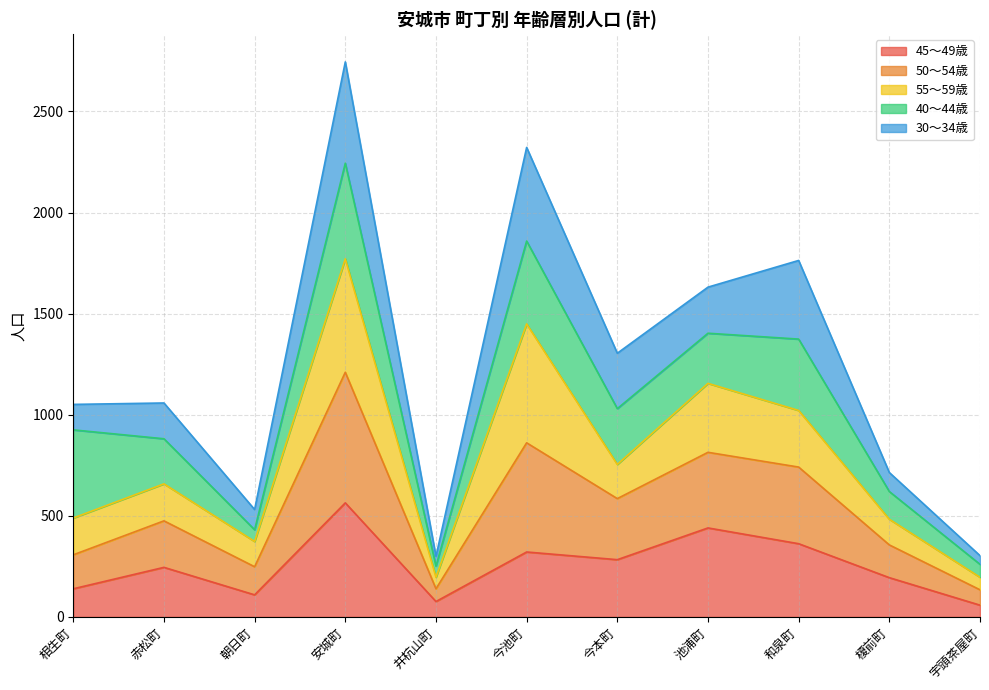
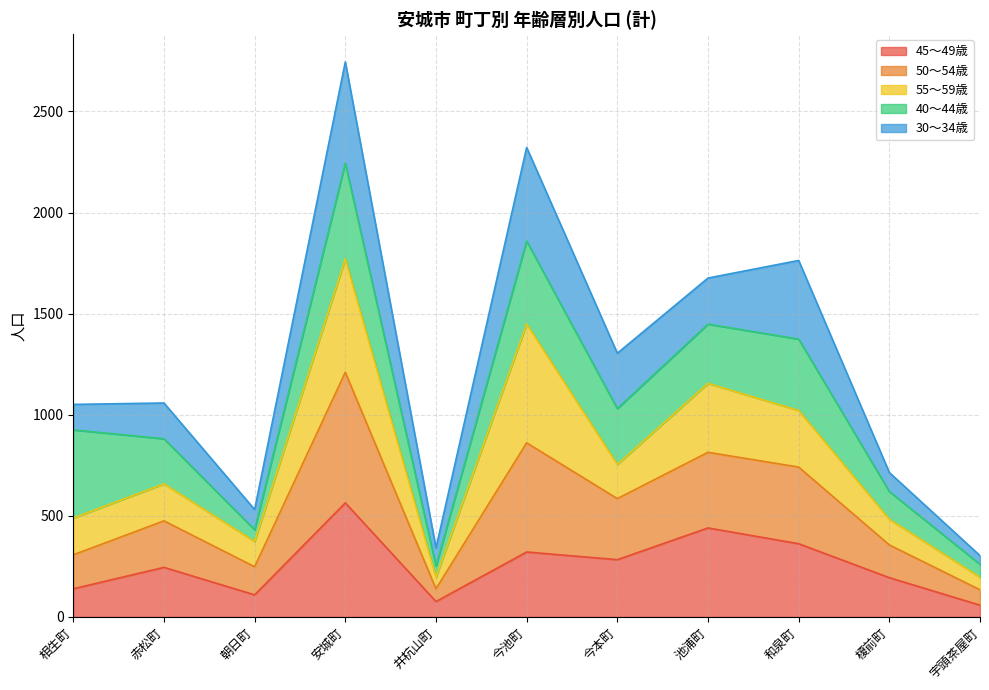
  {
    "55～59歳": {
      "相生町": 180,
      "赤松町": 180,
      "朝日町": 130,
      "安城町": 560,
      "井杭山町": 60,
      "今池町": 590,
      "今本町": 170,
      "池浦町": 340,
      "和泉町": 280,
      "榎前町": 130,
      "宇頭茶屋町": 60
    },
    "40～44歳": {
      "相生町": 440,
      "赤松町": 220,
      "朝日町": 60,
      "安城町": 470,
      "井杭山町": 60,
      "今池町": 410,
      "今本町": 280,
-     "池浦町": 250,
+     "池浦町": 290,
      "和泉町": 350,
      "榎前町": 140,
      "宇頭茶屋町": 60
    },
    "30～34歳": {
      "相生町": 130,
      "赤松町": 180,
      "朝日町": 100,
      "安城町": 500,
-     "井杭山町": 50,
+     "井杭山町": 90,
      "今池町": 460,
      "今本町": 270,
      "池浦町": 230,
      "和泉町": 390,
      "榎前町": 90,
      "宇頭茶屋町": 40
    }
  }
